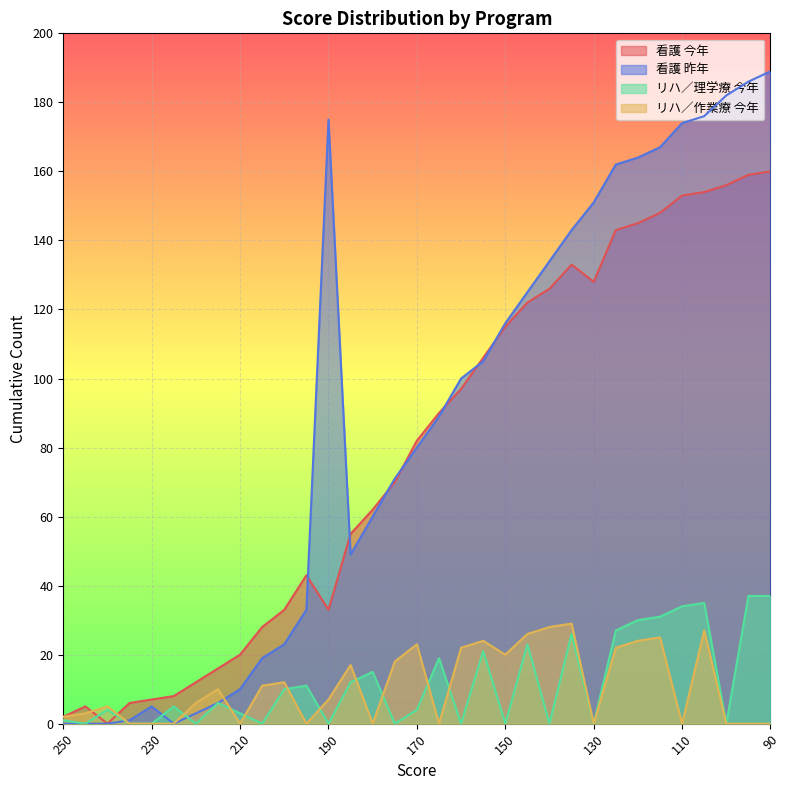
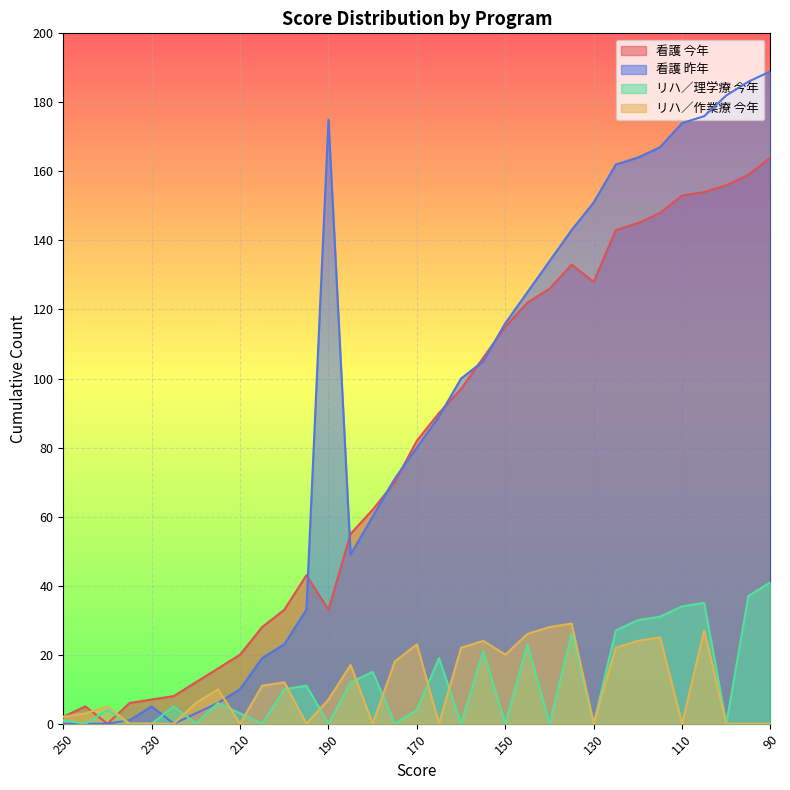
  {
    "看護 今年": {
      "230": 7,
      "210": 20,
      "190": 33,
      "170": 82,
      "150": 115,
      "130": 128,
      "110": 153,
-     "90": 160
+     "90": 164
    },
    "看護 昨年": {
      "250": 0,
      "230": 5,
      "210": 10,
      "190": 175,
      "170": 80,
      "150": 116,
      "130": 151,
      "110": 174,
      "90": 189
    },
    "リハ／理学療 今年": {
      "250": 1,
      "210": 3,
      "190": 0,
      "170": 4,
      "150": 0,
      "110": 34,
-     "90": 37
+     "90": 41
    },
    "リハ／作業療 今年": {
      "210": 0,
      "190": 7,
      "170": 23,
      "150": 20,
      "110": 0,
      "90": 0
    }
  }
